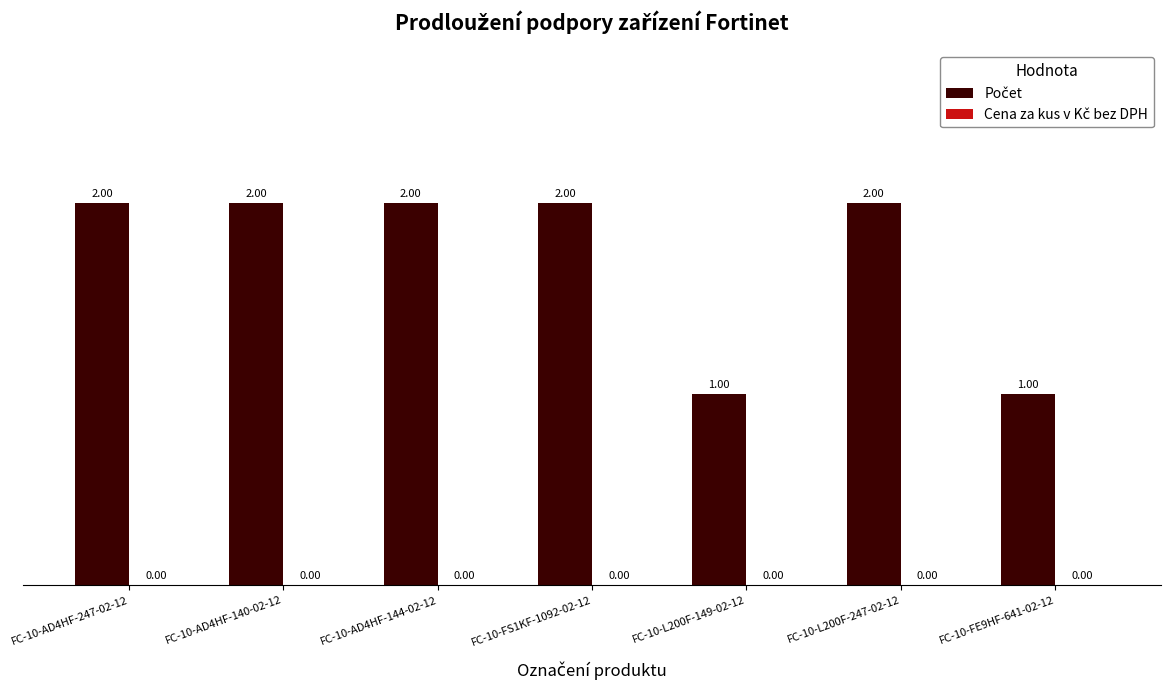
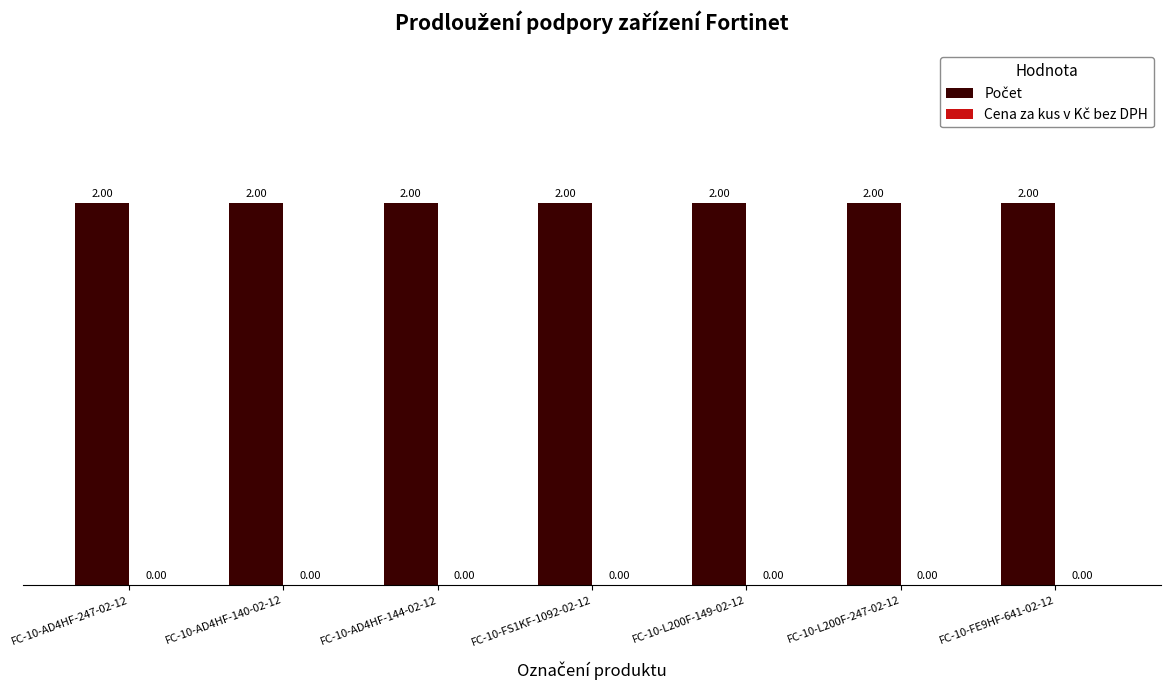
  {
    "Počet": {
      "FC-10-AD4HF-247-02-12": 2.00,
      "FC-10-AD4HF-140-02-12": 2.00,
      "FC-10-AD4HF-144-02-12": 2.00,
      "FC-10-FS1KF-1092-02-12": 2.00,
-     "FC-10-L200F-149-02-12": 1.00,
+     "FC-10-L200F-149-02-12": 2.00,
      "FC-10-L200F-247-02-12": 2.00,
-     "FC-10-FE9HF-641-02-12": 1.00
+     "FC-10-FE9HF-641-02-12": 2.00
    },
    "Cena za kus v Kč bez DPH": {
      "FC-10-AD4HF-247-02-12": 0.00,
      "FC-10-AD4HF-140-02-12": 0.00,
      "FC-10-AD4HF-144-02-12": 0.00,
      "FC-10-FS1KF-1092-02-12": 0.00,
      "FC-10-L200F-149-02-12": 0.00,
      "FC-10-L200F-247-02-12": 0.00,
      "FC-10-FE9HF-641-02-12": 0.00
    }
  }
